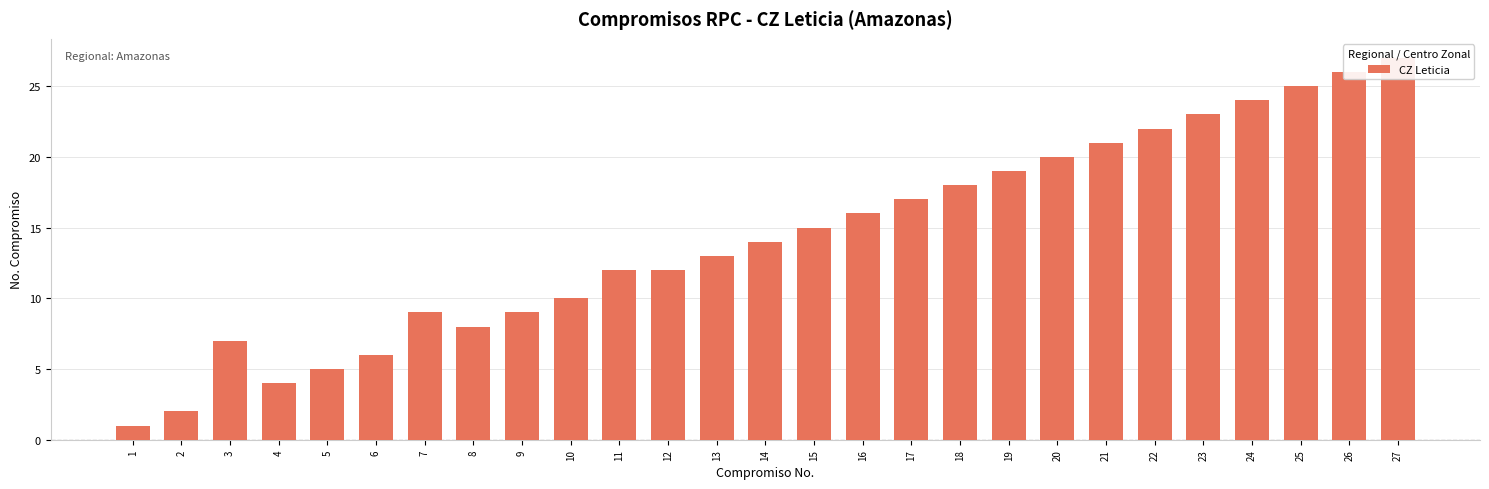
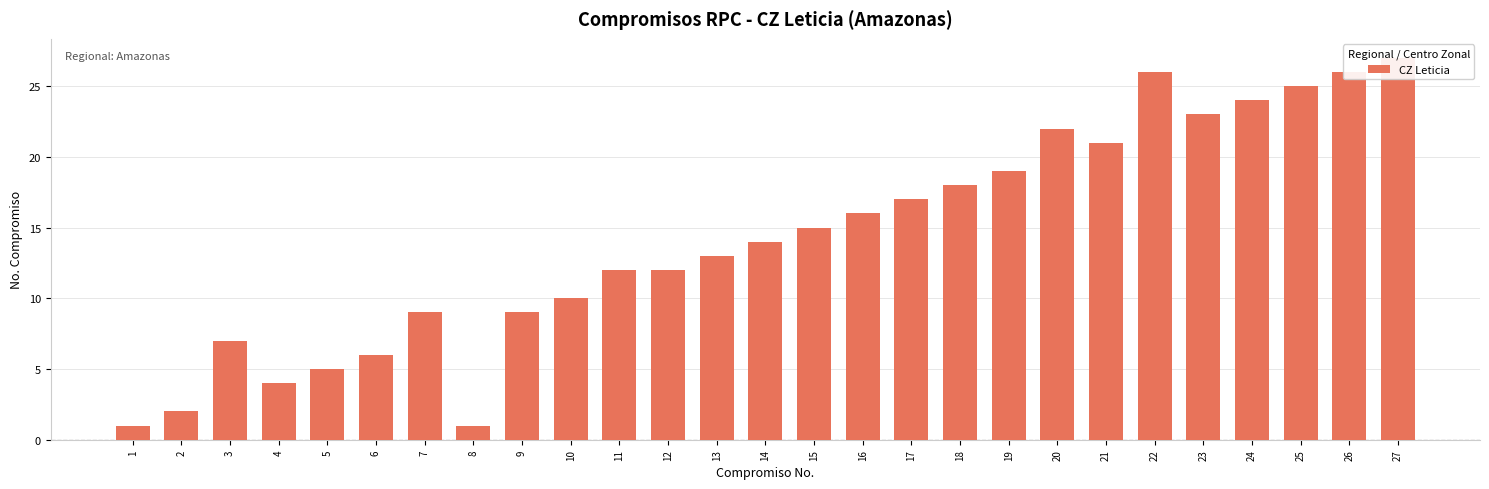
  {
    "1": 1,
    "2": 2,
    "3": 7,
    "4": 4,
    "5": 5,
    "6": 6,
    "7": 9,
-   "8": 8,
+   "8": 1,
    "9": 9,
    "10": 10,
    "11": 12,
    "12": 12,
    "13": 13,
    "14": 14,
    "15": 15,
    "16": 16,
    "17": 17,
    "18": 18,
    "19": 19,
-   "20": 20,
+   "20": 22,
    "21": 21,
-   "22": 22,
+   "22": 26,
    "23": 23,
    "24": 24,
    "25": 25
  }
